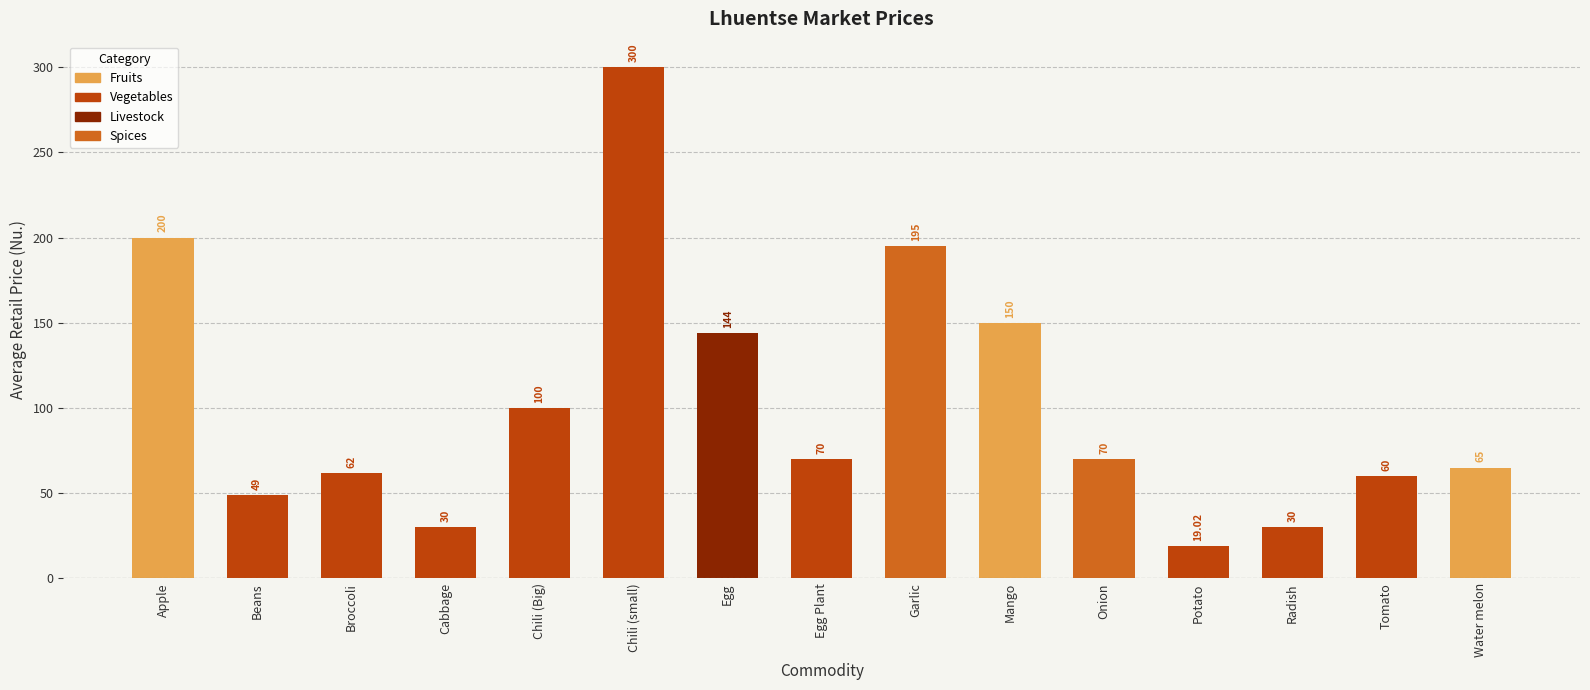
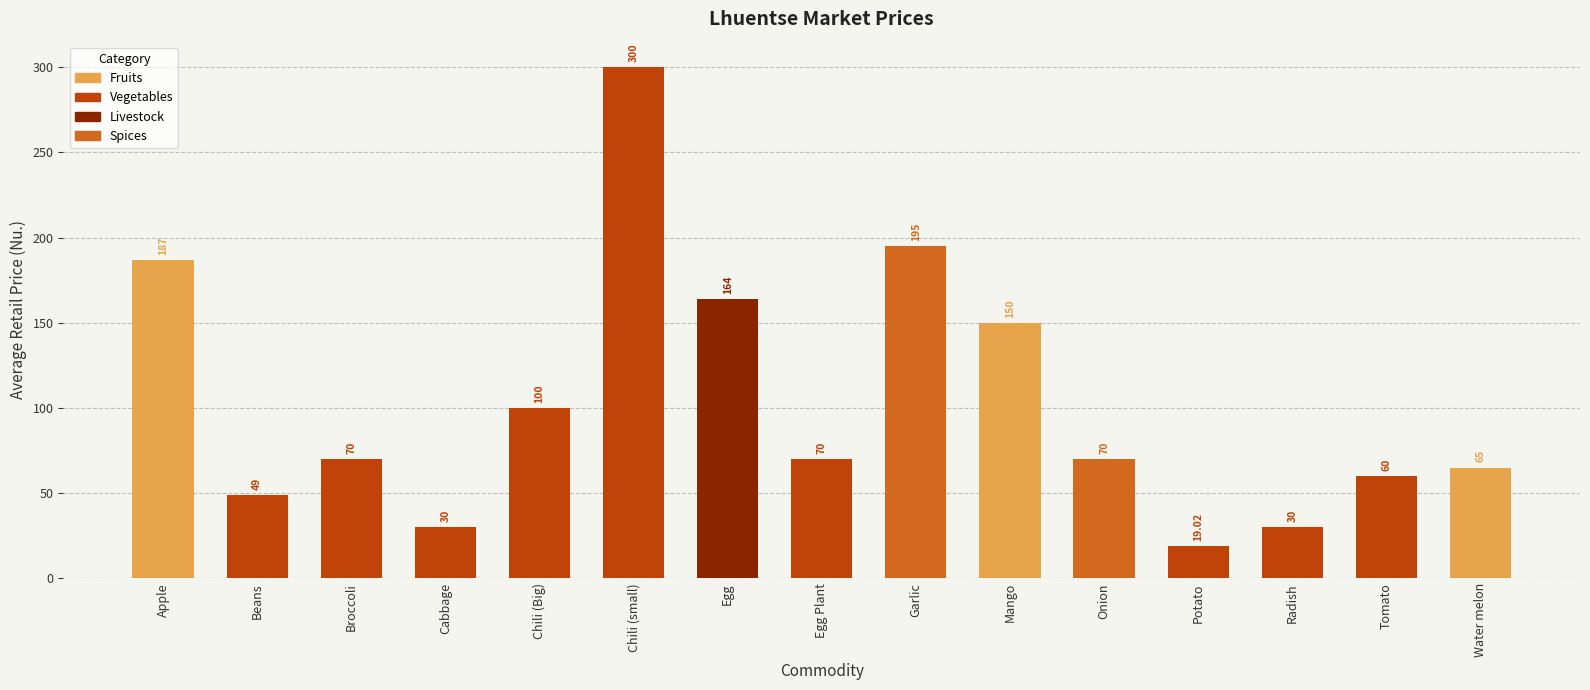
  {
-   "Apple": 200,
+   "Apple": 187,
    "Beans": 49,
-   "Broccoli": 62,
+   "Broccoli": 70,
    "Cabbage": 30,
    "Chili (Big)": 100,
    "Chili (small)": 300,
-   "Egg": 144,
+   "Egg": 164,
    "Egg Plant": 70,
    "Garlic": 195,
    "Mango": 150,
    "Onion": 70,
    "Potato": 19.02,
    "Radish": 30,
    "Tomato": 60,
    "Water melon": 65
  }
